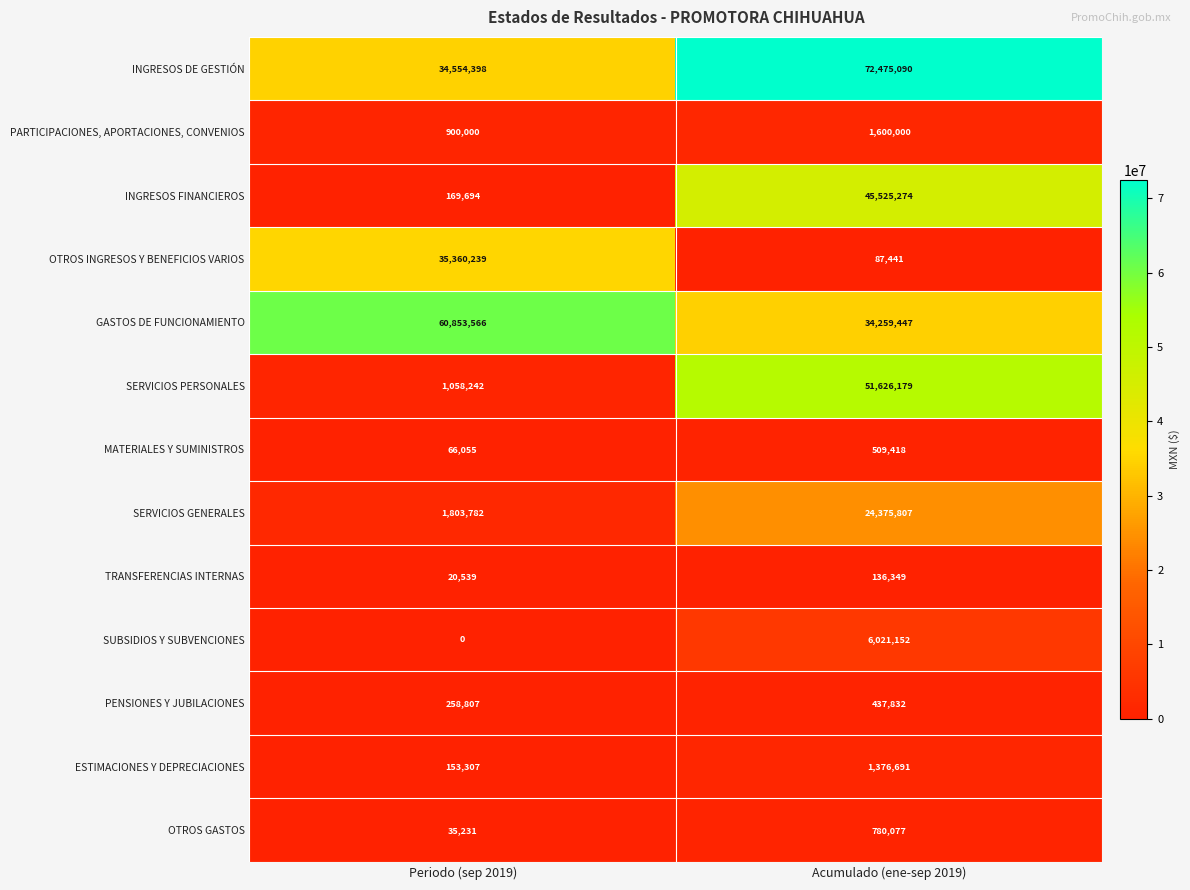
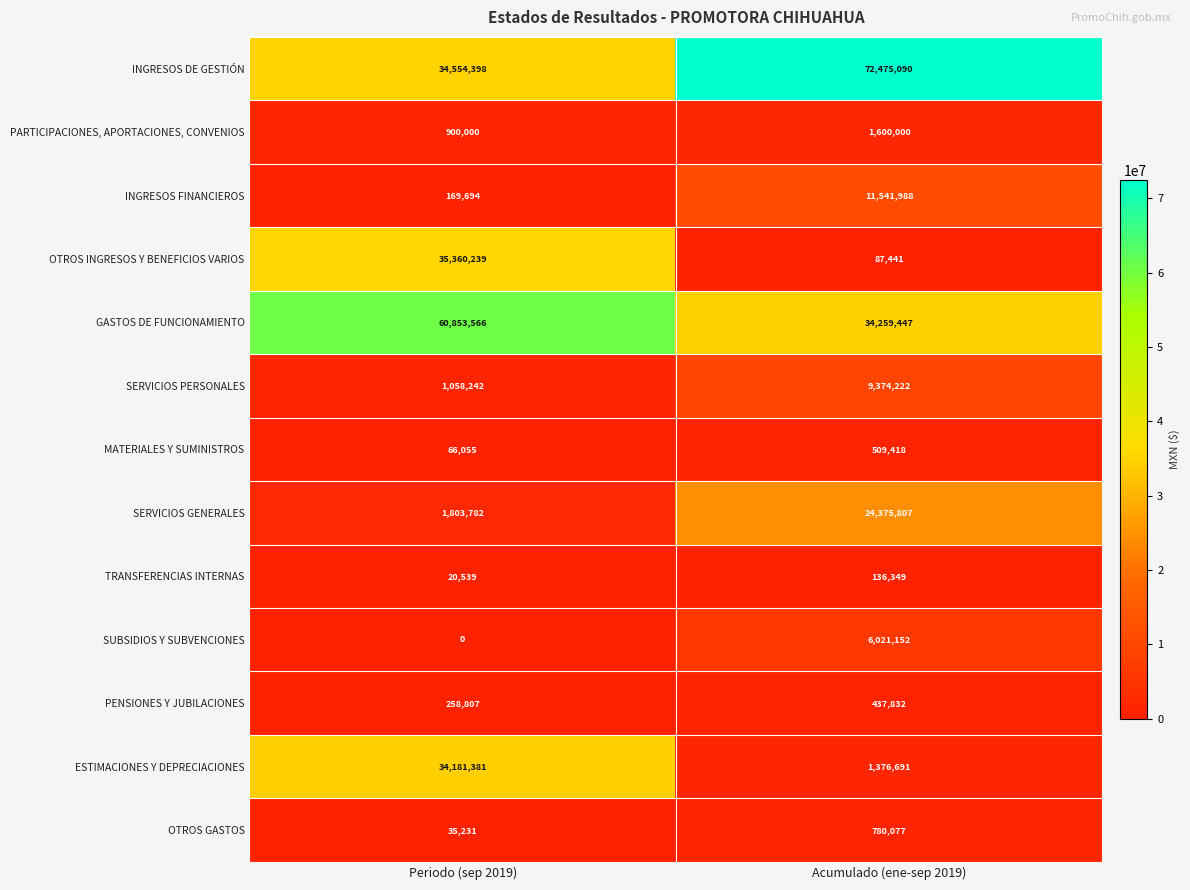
  {
    "INGRESOS DE GESTIÓN": {
      "Periodo (sep 2019)": "34,554,398",
      "Acumulado (ene-sep 2019)": "72,475,090"
    },
    "PARTICIPACIONES, APORTACIONES, CONVENIOS": {
      "Periodo (sep 2019)": "900,000",
      "Acumulado (ene-sep 2019)": "1,600,000"
    },
    "INGRESOS FINANCIEROS": {
      "Periodo (sep 2019)": "169,694",
-     "Acumulado (ene-sep 2019)": "45,525,274"
+     "Acumulado (ene-sep 2019)": "11,541,988"
    },
    "OTROS INGRESOS Y BENEFICIOS VARIOS": {
      "Periodo (sep 2019)": "35,360,239",
      "Acumulado (ene-sep 2019)": "87,441"
    },
    "GASTOS DE FUNCIONAMIENTO": {
      "Periodo (sep 2019)": "60,853,566",
      "Acumulado (ene-sep 2019)": "34,259,447"
    },
    "SERVICIOS PERSONALES": {
      "Periodo (sep 2019)": "1,058,242",
-     "Acumulado (ene-sep 2019)": "51,626,179"
+     "Acumulado (ene-sep 2019)": "9,374,222"
    },
    "MATERIALES Y SUMINISTROS": {
      "Periodo (sep 2019)": "66,055",
      "Acumulado (ene-sep 2019)": "509,418"
    },
    "SERVICIOS GENERALES": {
      "Periodo (sep 2019)": "1,803,782",
      "Acumulado (ene-sep 2019)": "24,375,807"
    },
    "TRANSFERENCIAS INTERNAS": {
      "Periodo (sep 2019)": "20,539",
      "Acumulado (ene-sep 2019)": "136,349"
    },
    "SUBSIDIOS Y SUBVENCIONES": {
      "Periodo (sep 2019)": "0",
      "Acumulado (ene-sep 2019)": "6,021,152"
    },
    "PENSIONES Y JUBILACIONES": {
      "Periodo (sep 2019)": "258,807",
      "Acumulado (ene-sep 2019)": "437,832"
    },
    "ESTIMACIONES Y DEPRECIACIONES": {
-     "Periodo (sep 2019)": "153,307",
+     "Periodo (sep 2019)": "34,181,381",
      "Acumulado (ene-sep 2019)": "1,376,691"
    },
    "OTROS GASTOS": {
      "Periodo (sep 2019)": "35,231",
      "Acumulado (ene-sep 2019)": "780,077"
    }
  }
